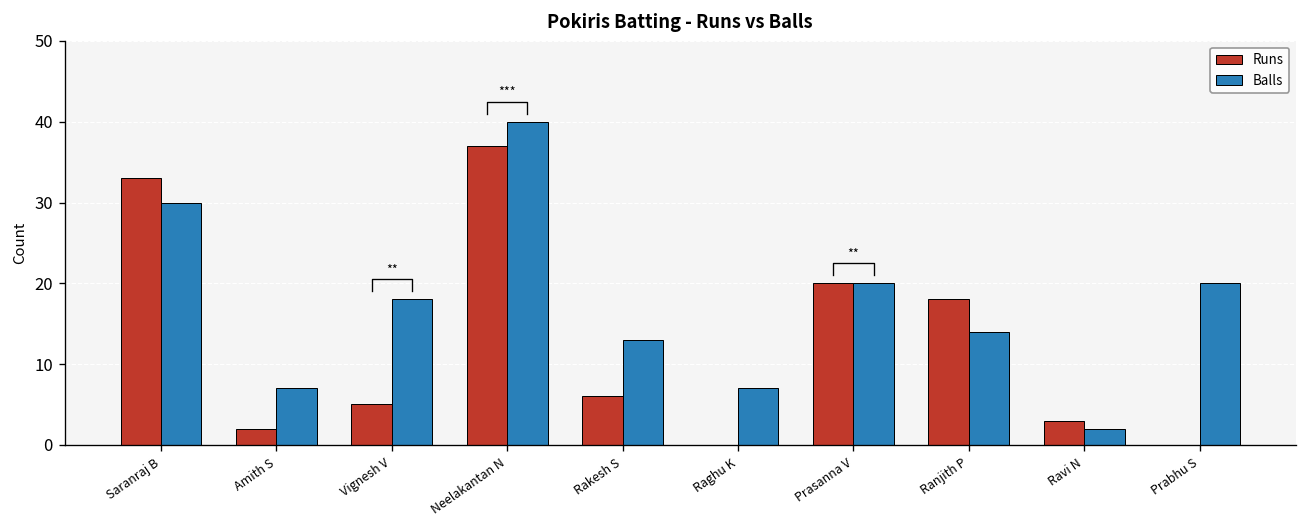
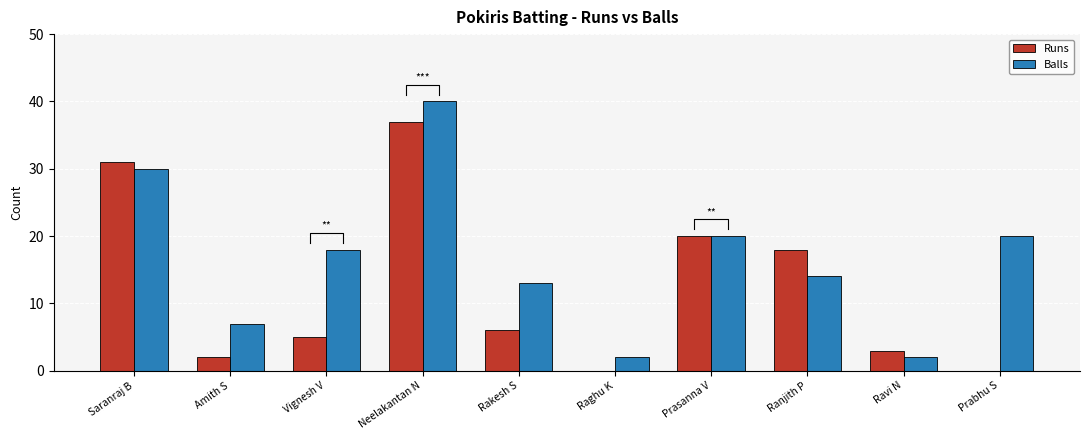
  {
    "Runs": {
-     "Saranraj B": 33,
+     "Saranraj B": 31,
      "Amith S": 2,
      "Vignesh V": 5,
      "Neelakantan N": 37,
      "Rakesh S": 6,
      "Raghu K": 0,
      "Prasanna V": 20,
      "Ranjith P": 18,
      "Ravi N": 3,
      "Prabhu S": 0
    },
    "Balls": {
      "Saranraj B": 30,
      "Amith S": 7,
      "Vignesh V": 18,
      "Neelakantan N": 40,
      "Rakesh S": 13,
-     "Raghu K": 7,
+     "Raghu K": 2,
      "Prasanna V": 20,
      "Ranjith P": 14,
      "Ravi N": 2,
      "Prabhu S": 20
    }
  }
